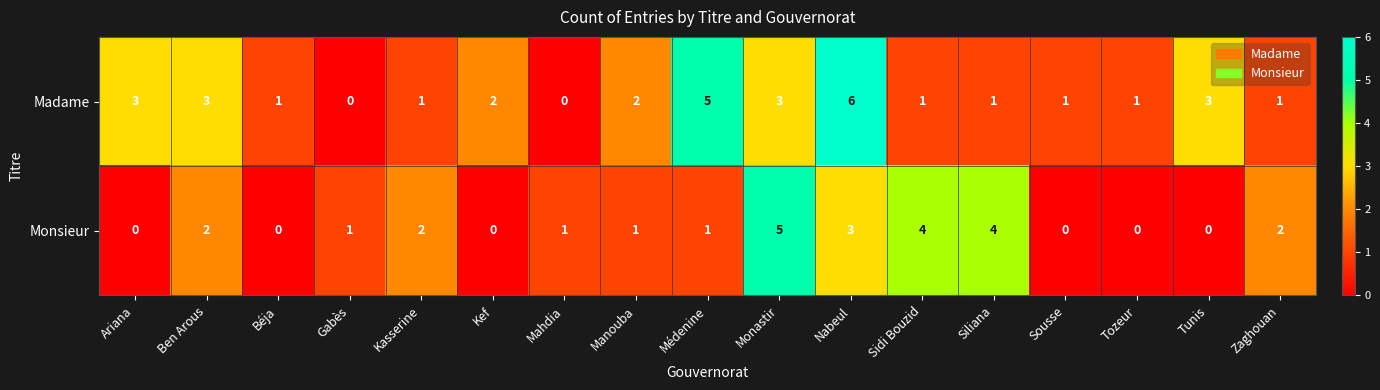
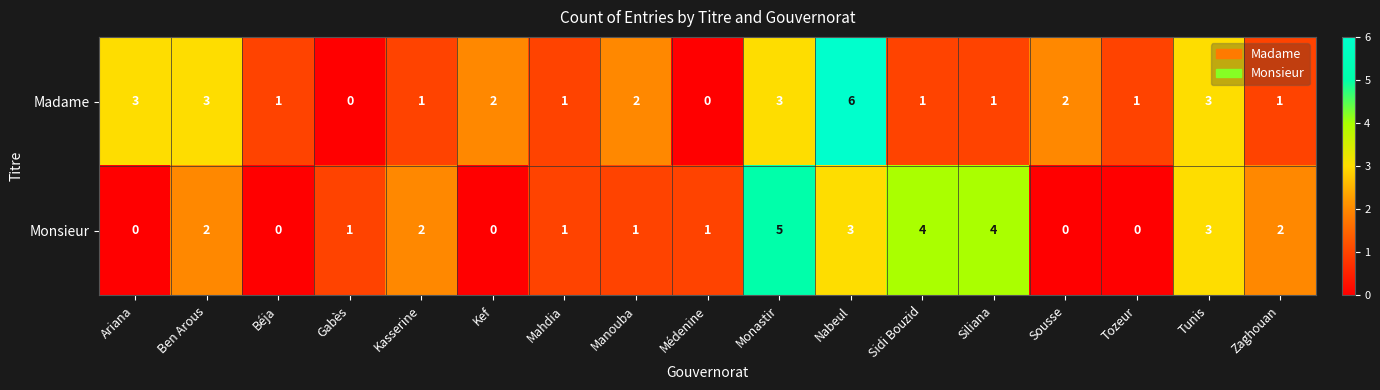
  {
    "Madame": {
      "Ariana": 3,
      "Ben Arous": 3,
      "Béja": 1,
      "Gabès": 0,
      "Kasserine": 1,
      "Kef": 2,
-     "Mahdia": 0,
+     "Mahdia": 1,
      "Manouba": 2,
-     "Médenine": 5,
+     "Médenine": 0,
      "Monastir": 3,
      "Nabeul": 6,
      "Sidi Bouzid": 1,
      "Siliana": 1,
-     "Sousse": 1,
+     "Sousse": 2,
      "Tozeur": 1,
      "Tunis": 3,
      "Zaghouan": 1
    },
    "Monsieur": {
      "Ariana": 0,
      "Ben Arous": 2,
      "Béja": 0,
      "Gabès": 1,
      "Kasserine": 2,
      "Kef": 0,
      "Mahdia": 1,
      "Manouba": 1,
      "Médenine": 1,
      "Monastir": 5,
      "Nabeul": 3,
      "Sidi Bouzid": 4,
      "Siliana": 4,
      "Sousse": 0,
      "Tozeur": 0,
-     "Tunis": 0,
+     "Tunis": 3,
      "Zaghouan": 2
    }
  }
